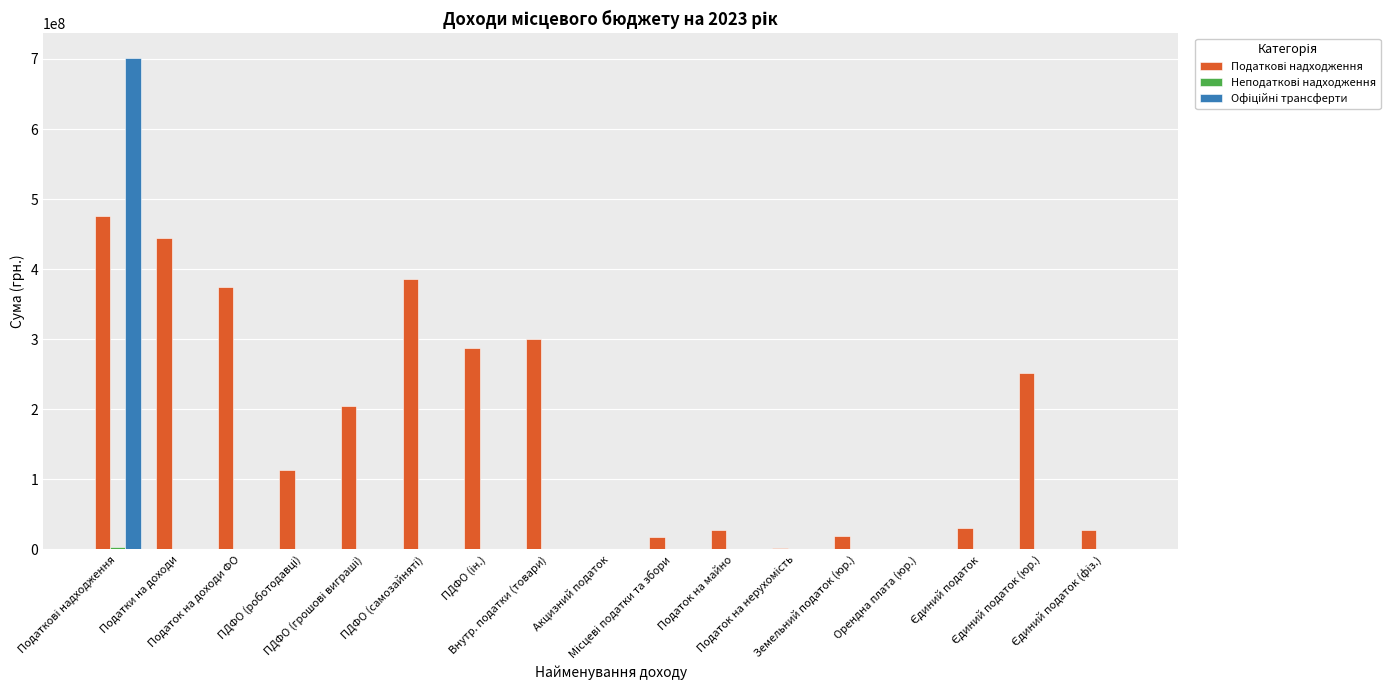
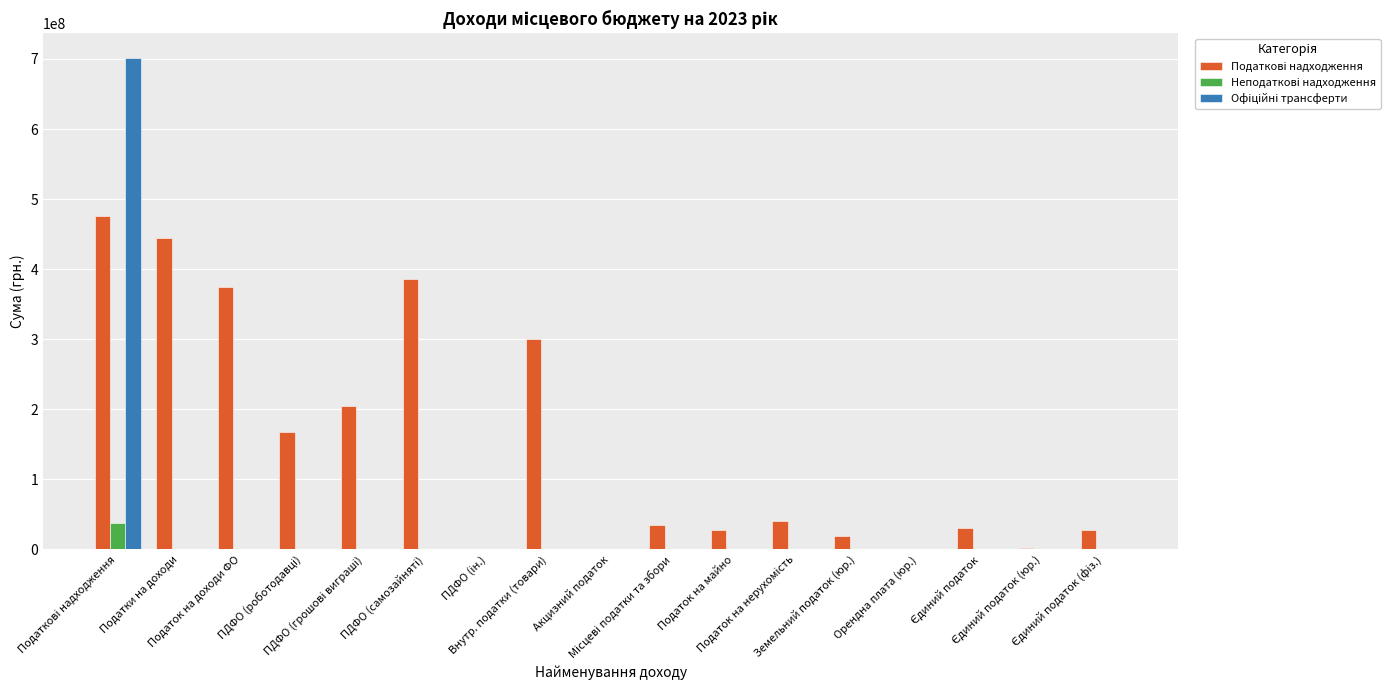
  {
    "Податкові надходження": {
      "Податкові надходження": 480000000,
      "Податки на доходи": 440000000,
      "Податок на доходи ФО": 370000000,
-     "ПДФО (роботодавці)": 110000000,
+     "ПДФО (роботодавці)": 170000000,
      "ПДФО (грошові виграші)": 200000000,
      "ПДФО (самозайняті)": 390000000,
-     "ПДФО (ін.)": 290000000,
+     "ПДФО (ін.)": 0,
      "Внутр. податки (товари)": 300000000,
-     "Місцеві податки та збори": 20000000,
+     "Місцеві податки та збори": 40000000,
      "Податок на майно": 30000000,
-     "Податок на нерухомість": 0,
+     "Податок на нерухомість": 40000000,
      "Земельний податок (юр.)": 20000000,
      "Єдиний податок": 30000000,
-     "Єдиний податок (юр.)": 250000000,
+     "Єдиний податок (юр.)": 0,
      "Єдиний податок (фіз.)": 30000000
    },
    "Неподаткові надходження": {
-     "Податкові надходження": 0,
+     "Податкові надходження": 40000000,
      "Податки на доходи": 0,
      "Податок на доходи ФО": 0,
      "ПДФО (роботодавці)": 0,
      "ПДФО (грошові виграші)": 0,
      "ПДФО (самозайняті)": 0,
      "ПДФО (ін.)": 0,
      "Внутр. податки (товари)": 0,
      "Акцизний податок": 0,
      "Місцеві податки та збори": 0,
      "Податок на майно": 0,
      "Податок на нерухомість": 0,
      "Земельний податок (юр.)": 0,
      "Орендна плата (юр.)": 0,
      "Єдиний податок": 0,
      "Єдиний податок (юр.)": 0,
      "Єдиний податок (фіз.)": 0
    },
    "Офіційні трансферти": {
      "Податкові надходження": 700000000,
      "Податки на доходи": 0,
      "Податок на доходи ФО": 0,
      "ПДФО (роботодавці)": 0,
      "ПДФО (грошові виграші)": 0,
      "ПДФО (самозайняті)": 0,
      "ПДФО (ін.)": 0,
      "Внутр. податки (товари)": 0,
      "Акцизний податок": 0,
      "Місцеві податки та збори": 0,
      "Податок на майно": 0,
      "Податок на нерухомість": 0,
      "Земельний податок (юр.)": 0,
      "Орендна плата (юр.)": 0,
      "Єдиний податок": 0,
      "Єдиний податок (юр.)": 0,
      "Єдиний податок (фіз.)": 0
    }
  }
